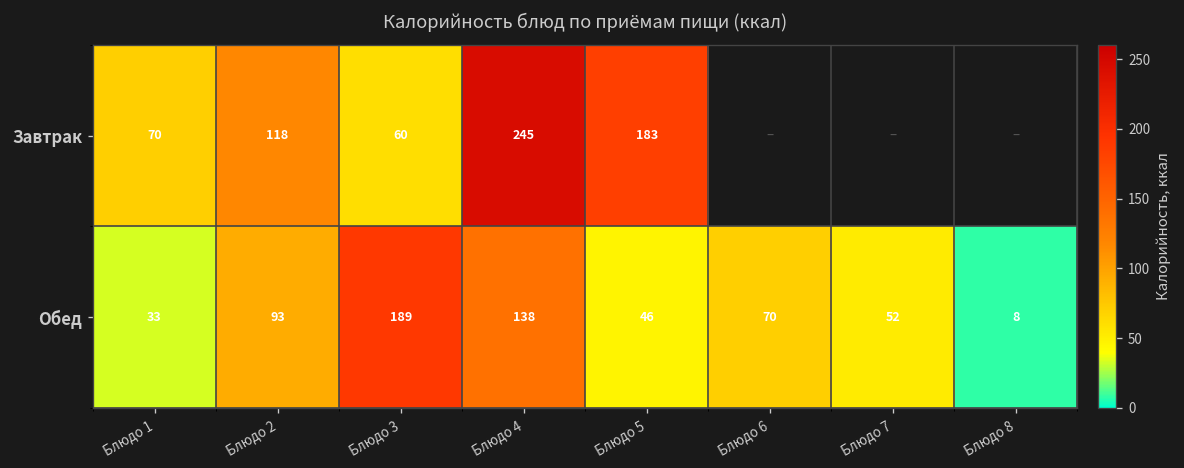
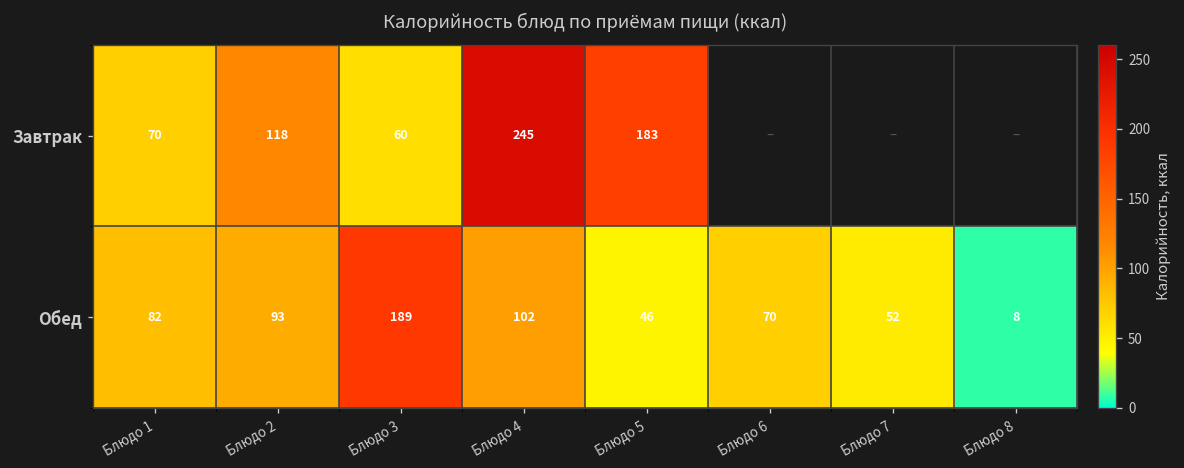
  {
    "Завтрак": {
      "Блюдо 1": 70,
      "Блюдо 2": 118,
      "Блюдо 3": 60,
      "Блюдо 4": 245,
      "Блюдо 5": 183
    },
    "Обед": {
-     "Блюдо 1": 33,
+     "Блюдо 1": 82,
      "Блюдо 2": 93,
      "Блюдо 3": 189,
-     "Блюдо 4": 138,
+     "Блюдо 4": 102,
      "Блюдо 5": 46,
      "Блюдо 6": 70,
      "Блюдо 7": 52,
      "Блюдо 8": 8
    }
  }
